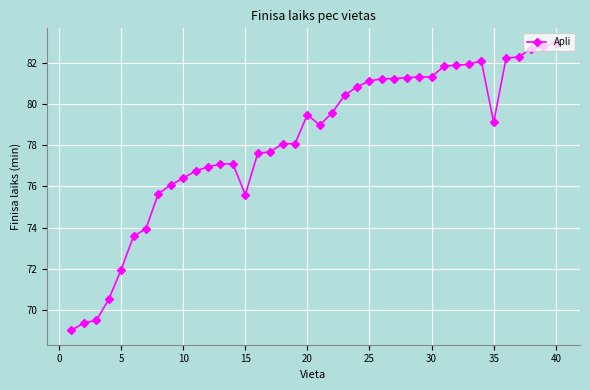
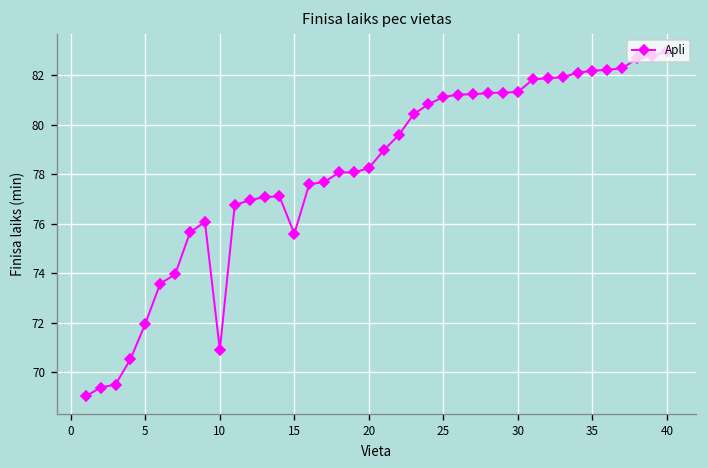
  {
    "5": 72.0,
-   "10": 76.4,
+   "10": 70.9,
    "15": 75.6,
-   "20": 79.5,
+   "20": 78.3,
    "25": 81.1,
    "30": 81.3,
-   "35": 79.1
+   "35": 82.2
  }
